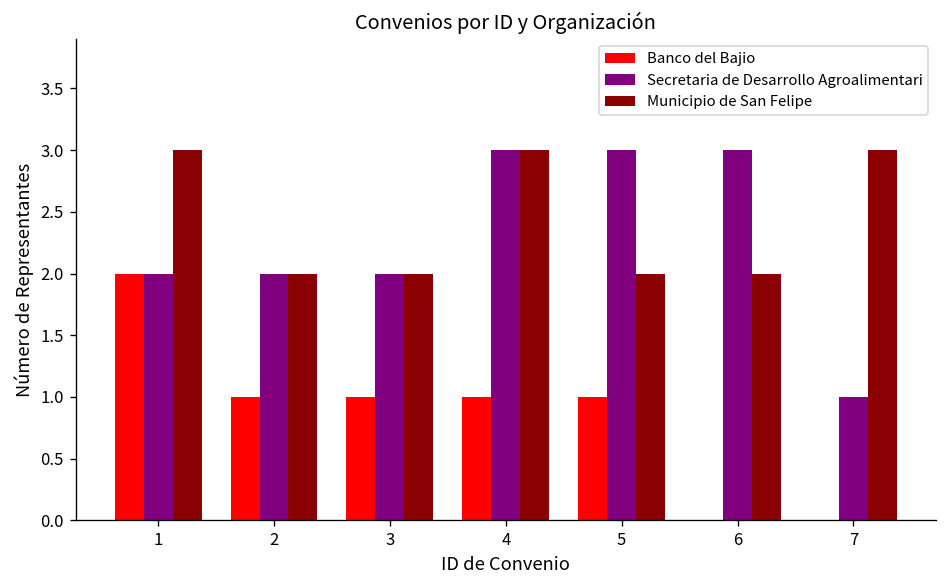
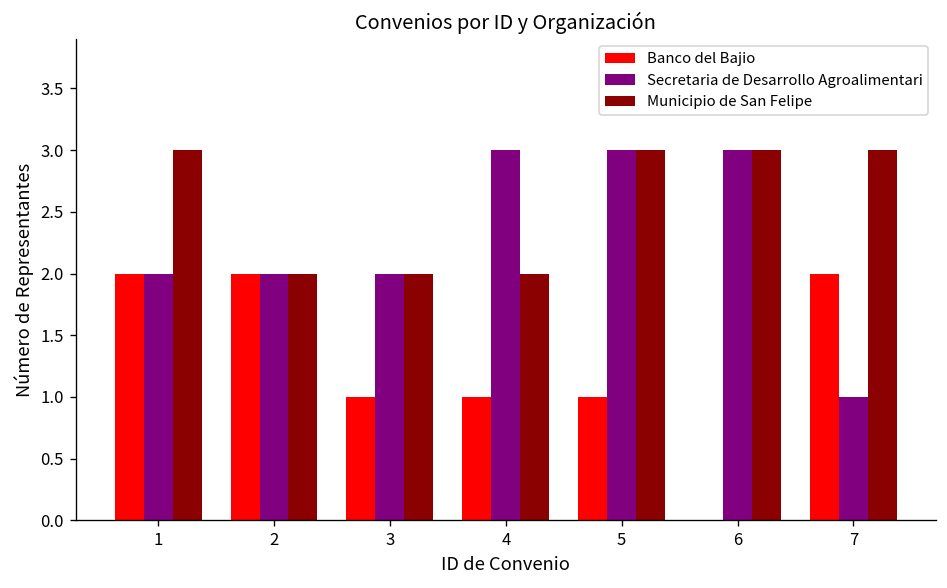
  {
    "Banco del Bajio": {
      "1": 2,
-     "2": 1,
+     "2": 2,
      "3": 1,
      "4": 1,
      "5": 1,
      "6": 0,
-     "7": 0
+     "7": 2
    },
    "Secretaria de Desarrollo Agroalimentari": {
      "1": 2,
      "2": 2,
      "3": 2,
      "4": 3,
      "5": 3,
      "6": 3,
      "7": 1
    },
    "Municipio de San Felipe": {
      "1": 3,
      "2": 2,
      "3": 2,
-     "4": 3,
-     "5": 2,
-     "6": 2,
+     "4": 2,
+     "5": 3,
+     "6": 3,
      "7": 3
    }
  }
